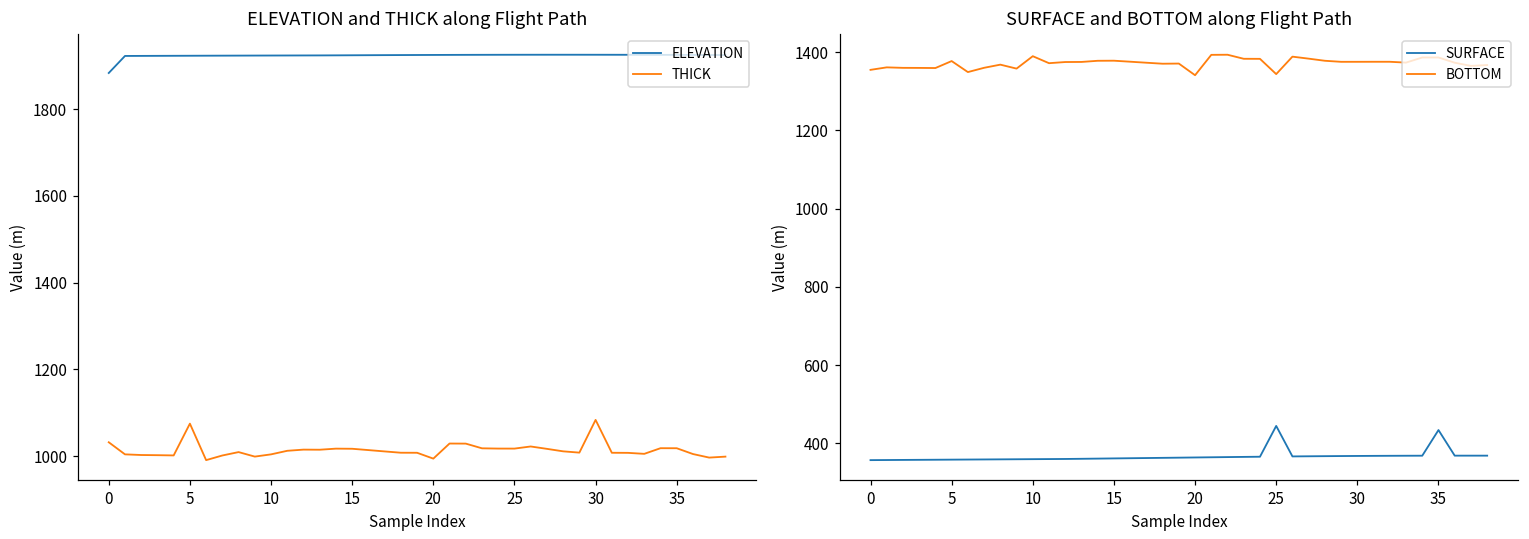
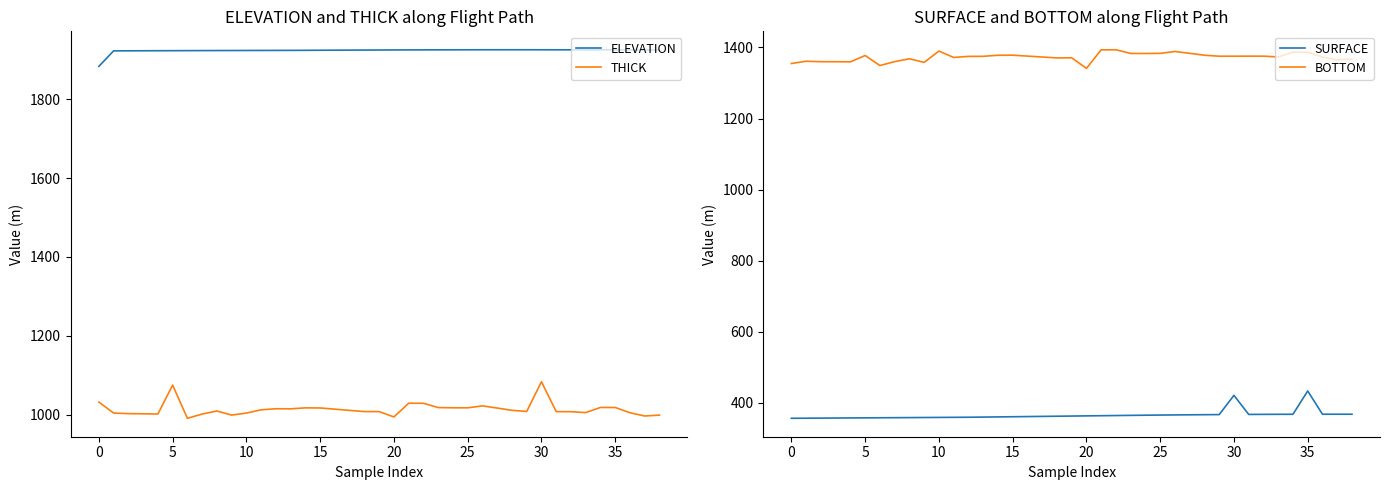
  {
    "ELEVATION and THICK along Flight Path": {
      "ELEVATION": {
        "0": 1880,
        "5": 1920,
        "10": 1920,
        "15": 1920,
        "20": 1930,
        "25": 1930,
        "30": 1930
      },
      "THICK": {
        "0": 1030,
        "5": 1070,
        "10": 1000,
        "15": 1020,
        "20": 990,
        "25": 1020,
        "30": 1080,
        "35": 1020
      }
    },
    "SURFACE and BOTTOM along Flight Path": {
      "SURFACE": {
        "0": 360,
        "5": 360,
        "10": 360,
        "15": 360,
        "20": 360,
-       "25": 440,
-       "30": 370,
+       "25": 370,
+       "30": 420,
        "35": 430
      },
      "BOTTOM": {
        "0": 1350,
        "5": 1380,
        "10": 1390,
        "15": 1380,
        "20": 1340,
-       "25": 1340,
+       "25": 1380,
        "30": 1380
      }
    }
  }
